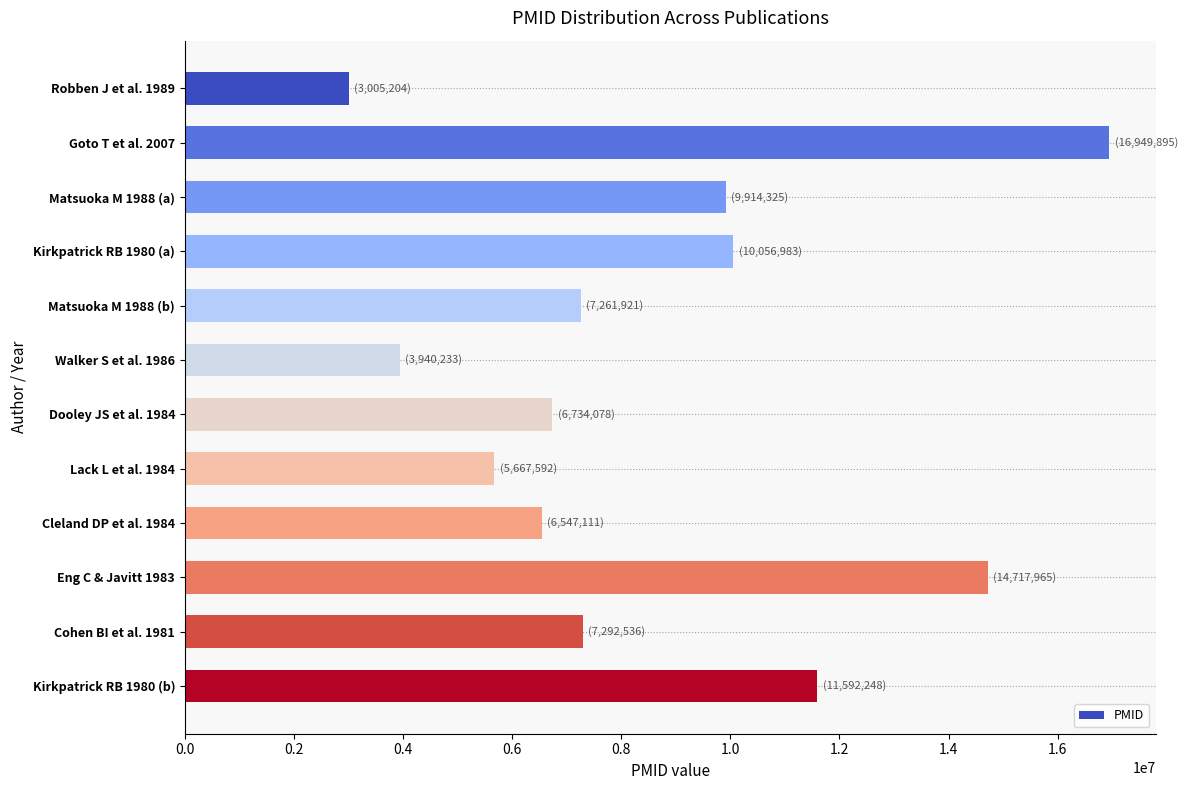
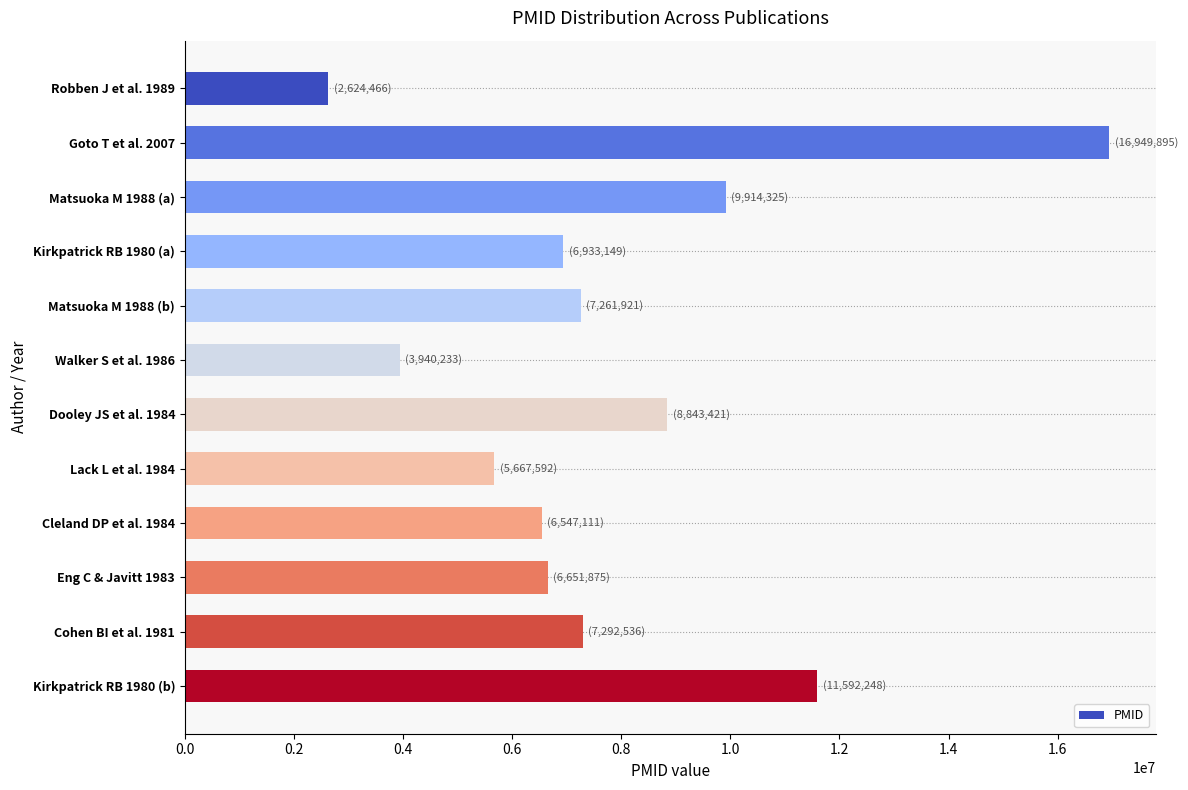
  {
-   "Robben J et al. 1989": "(3,005,204)",
+   "Robben J et al. 1989": "(2,624,466)",
    "Goto T et al. 2007": "(16,949,895)",
    "Matsuoka M 1988 (a)": "(9,914,325)",
-   "Kirkpatrick RB 1980 (a)": "(10,056,983)",
+   "Kirkpatrick RB 1980 (a)": "(6,933,149)",
    "Matsuoka M 1988 (b)": "(7,261,921)",
    "Walker S et al. 1986": "(3,940,233)",
-   "Dooley JS et al. 1984": "(6,734,078)",
+   "Dooley JS et al. 1984": "(8,843,421)",
    "Lack L et al. 1984": "(5,667,592)",
    "Cleland DP et al. 1984": "(6,547,111)",
-   "Eng C & Javitt 1983": "(14,717,965)",
+   "Eng C & Javitt 1983": "(6,651,875)",
    "Cohen BI et al. 1981": "(7,292,536)",
    "Kirkpatrick RB 1980 (b)": "(11,592,248)"
  }
